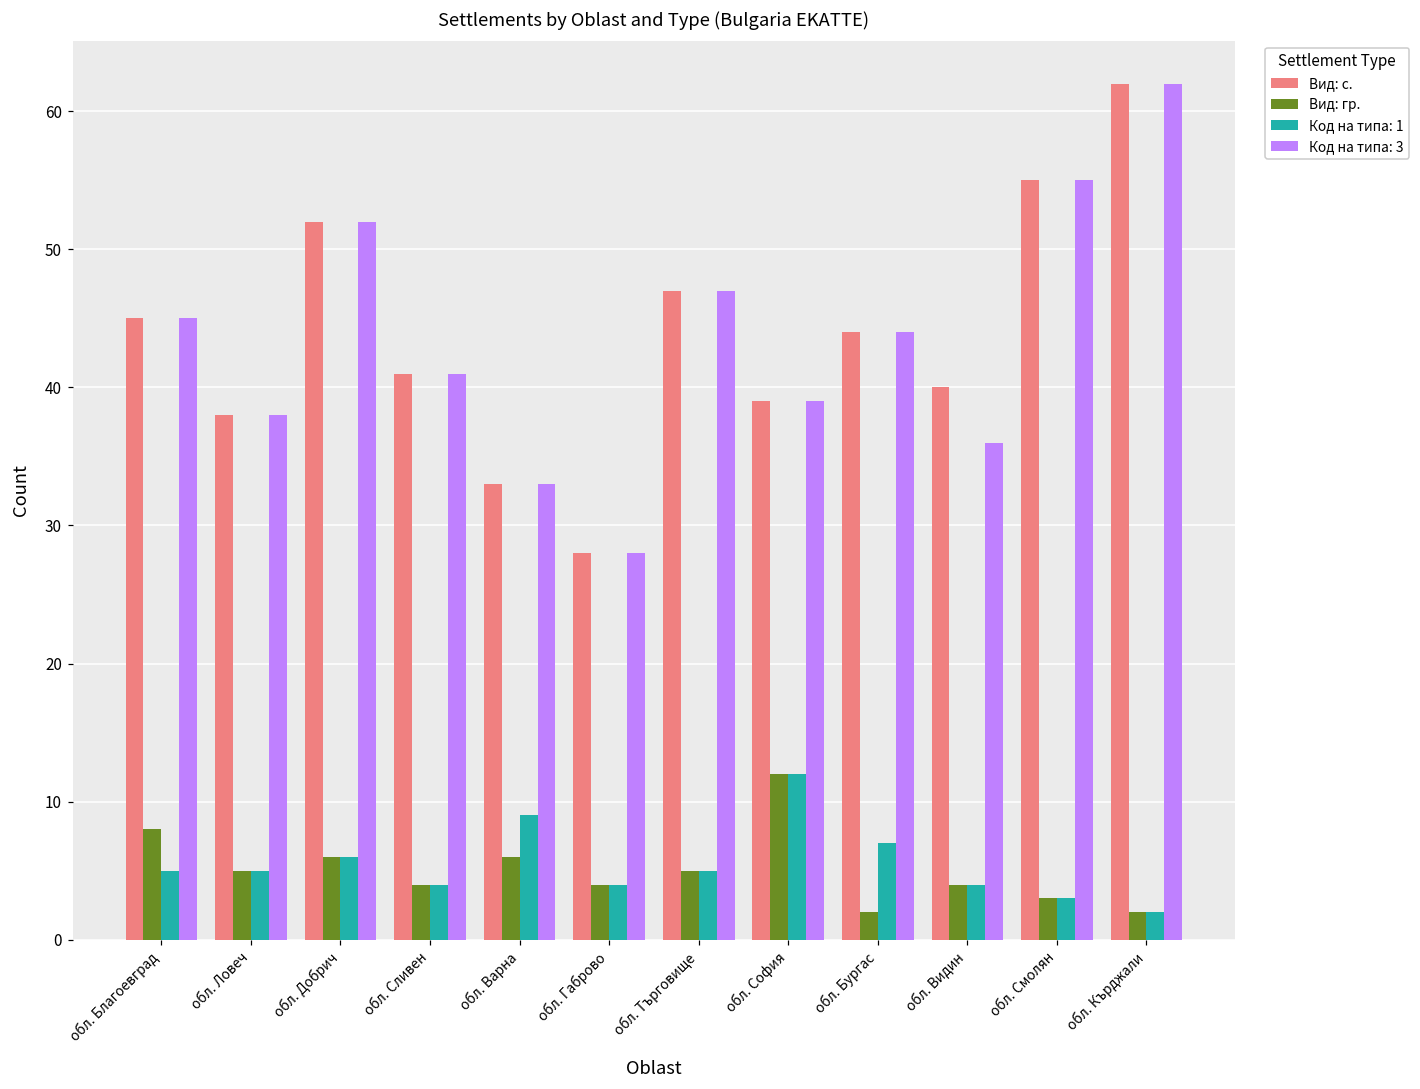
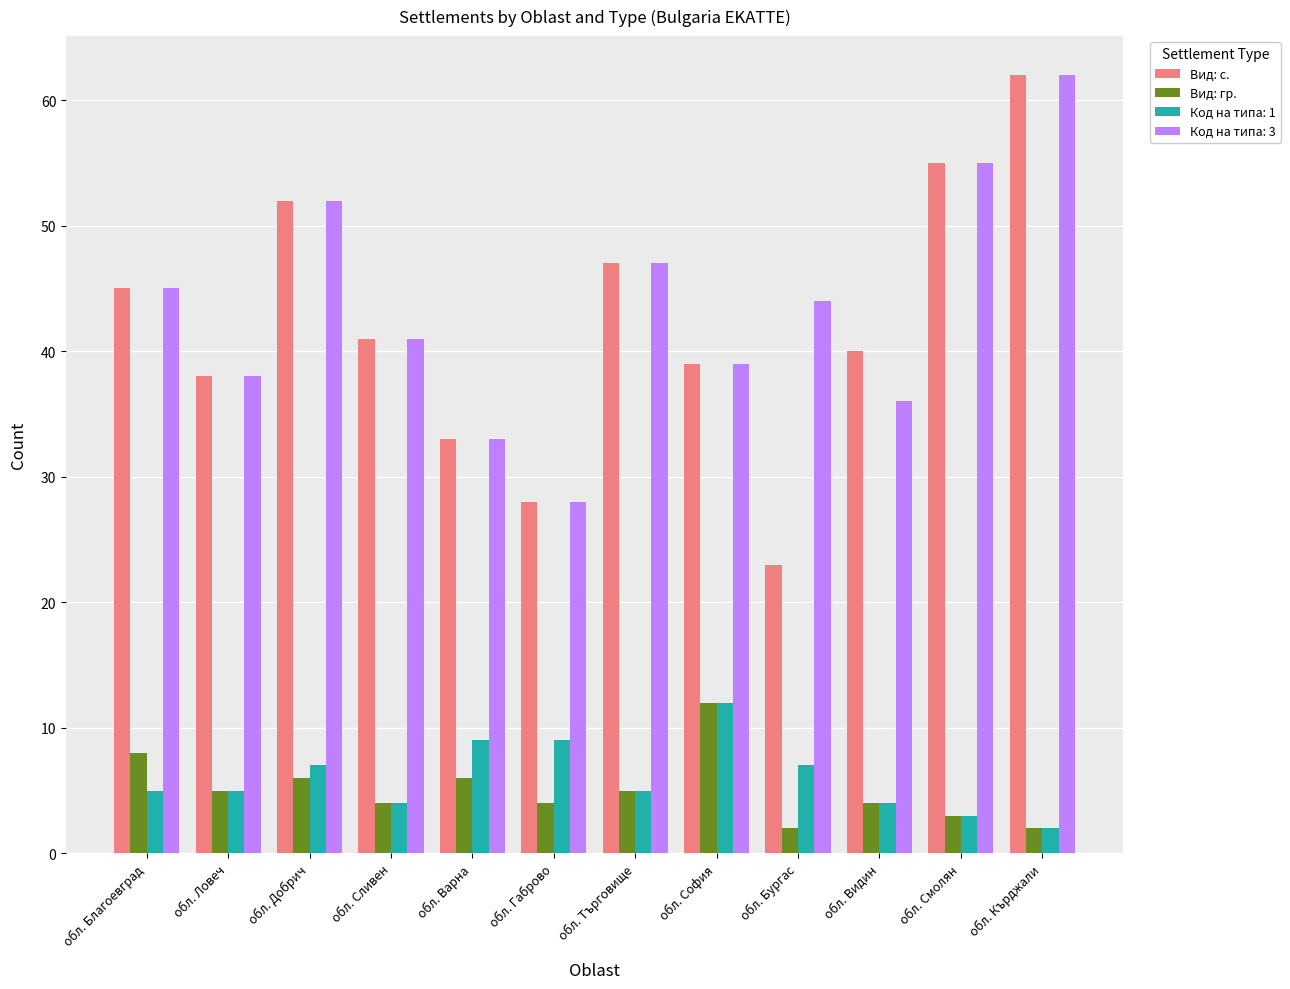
  {
    "Вид: с.": {
      "обл. Благоевград": 45,
      "обл. Ловеч": 38,
      "обл. Добрич": 52,
      "обл. Сливен": 41,
      "обл. Варна": 33,
      "обл. Габрово": 28,
      "обл. Търговище": 47,
      "обл. София": 39,
-     "обл. Бургас": 44,
+     "обл. Бургас": 23,
      "обл. Видин": 40,
      "обл. Смолян": 55,
      "обл. Кърджали": 62
    },
    "Вид: гр.": {
      "обл. Благоевград": 8,
      "обл. Ловеч": 5,
      "обл. Добрич": 6,
      "обл. Сливен": 4,
      "обл. Варна": 6,
      "обл. Габрово": 4,
      "обл. Търговище": 5,
      "обл. София": 12,
      "обл. Бургас": 2,
      "обл. Видин": 4,
      "обл. Смолян": 3,
      "обл. Кърджали": 2
    },
    "Код на типа: 1": {
      "обл. Благоевград": 5,
      "обл. Ловеч": 5,
-     "обл. Добрич": 6,
+     "обл. Добрич": 7,
      "обл. Сливен": 4,
      "обл. Варна": 9,
-     "обл. Габрово": 4,
+     "обл. Габрово": 9,
      "обл. Търговище": 5,
      "обл. София": 12,
      "обл. Бургас": 7,
      "обл. Видин": 4,
      "обл. Смолян": 3,
      "обл. Кърджали": 2
    },
    "Код на типа: 3": {
      "обл. Благоевград": 45,
      "обл. Ловеч": 38,
      "обл. Добрич": 52,
      "обл. Сливен": 41,
      "обл. Варна": 33,
      "обл. Габрово": 28,
      "обл. Търговище": 47,
      "обл. София": 39,
      "обл. Бургас": 44,
      "обл. Видин": 36,
      "обл. Смолян": 55,
      "обл. Кърджали": 62
    }
  }
